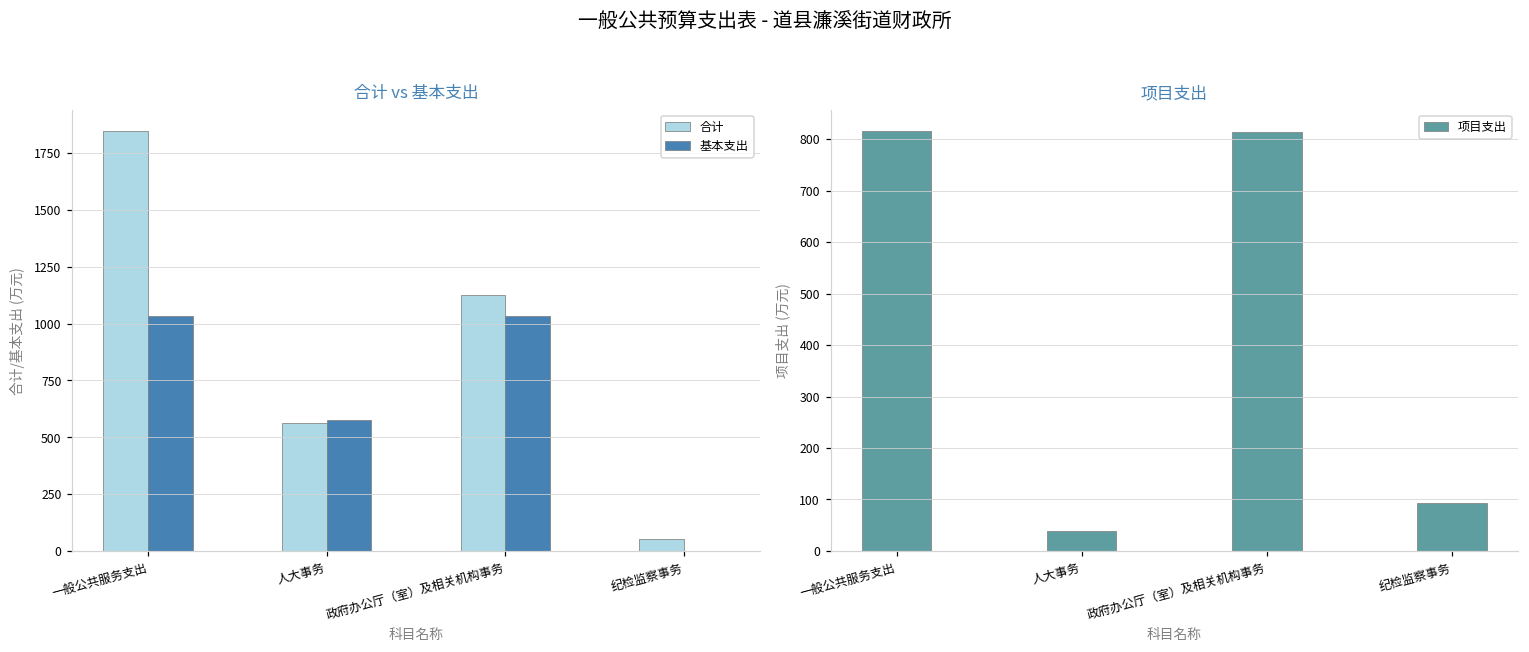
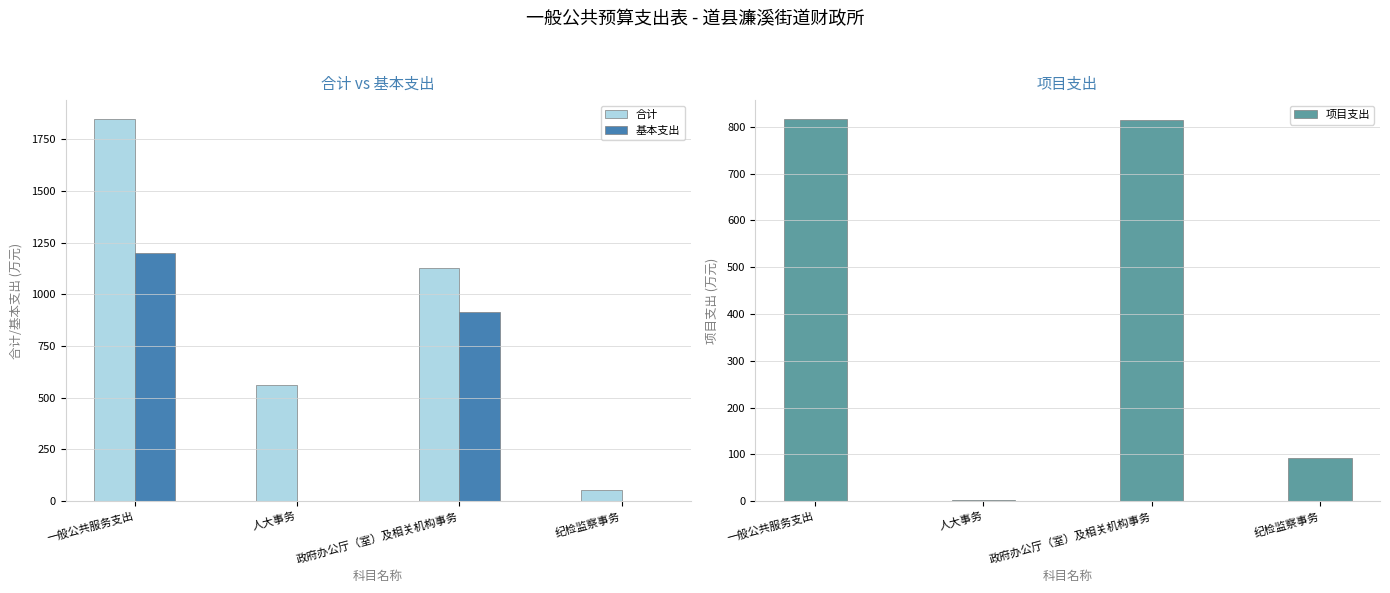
  {
    "合计 vs 基本支出": {
      "合计": {
        "一般公共服务支出": 1850,
        "人大事务": 560,
        "政府办公厅（室）及相关机构事务": 1130,
        "纪检监察事务": 50
      },
      "基本支出": {
-       "一般公共服务支出": 1030,
-       "人大事务": 580,
-       "政府办公厅（室）及相关机构事务": 1030,
+       "一般公共服务支出": 1200,
+       "人大事务": 0,
+       "政府办公厅（室）及相关机构事务": 920,
        "纪检监察事务": 0
      }
    },
    "项目支出": {
      "一般公共服务支出": 820,
-     "人大事务": 40,
+     "人大事务": 0,
      "政府办公厅（室）及相关机构事务": 810,
      "纪检监察事务": 90
    }
  }
